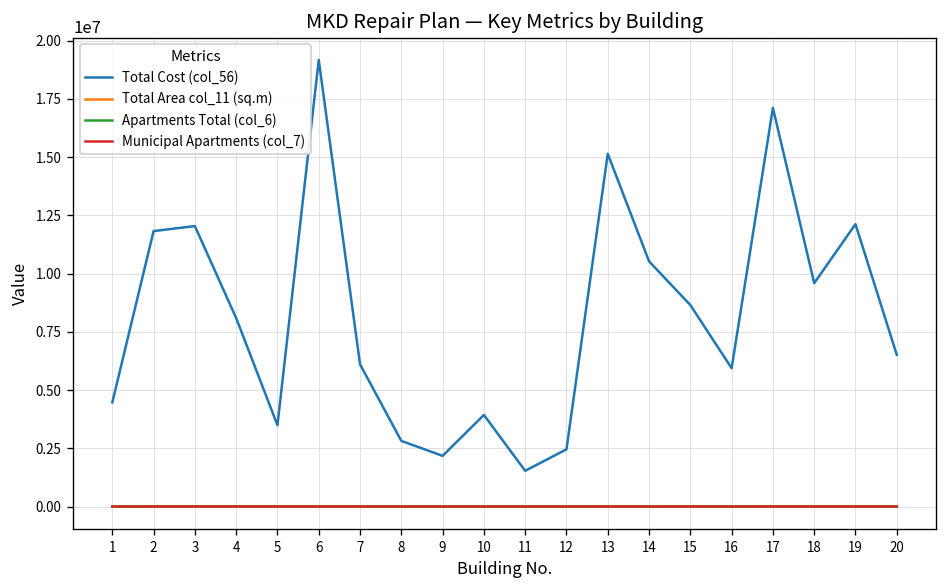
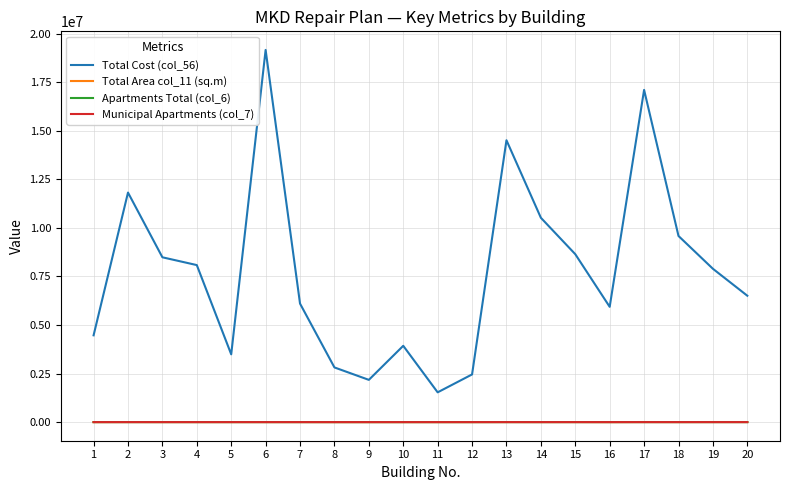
  {
    "Total Cost (col_56)": {
      "1": 4500000,
      "2": 11800000,
-     "3": 12000000,
+     "3": 8500000,
      "4": 8100000,
      "5": 3500000,
      "6": 19200000,
      "7": 6100000,
      "8": 2800000,
      "9": 2200000,
      "10": 3900000,
      "11": 1500000,
      "12": 2500000,
-     "13": 15100000,
+     "13": 14500000,
      "14": 10500000,
      "15": 8600000,
      "16": 5900000,
      "17": 17100000,
      "18": 9600000,
-     "19": 12100000,
+     "19": 7900000,
      "20": 6500000
    },
    "Municipal Apartments (col_7)": {
      "1": 0,
      "2": 0,
      "3": 0,
      "4": 0,
      "5": 0,
      "6": 0,
      "7": 0,
      "8": 0,
      "9": 0,
      "10": 0,
      "11": 0,
      "12": 0,
      "13": 0,
      "14": 0,
      "15": 0,
      "16": 0,
      "17": 0,
      "18": 0,
      "19": 0,
      "20": 0
    }
  }
